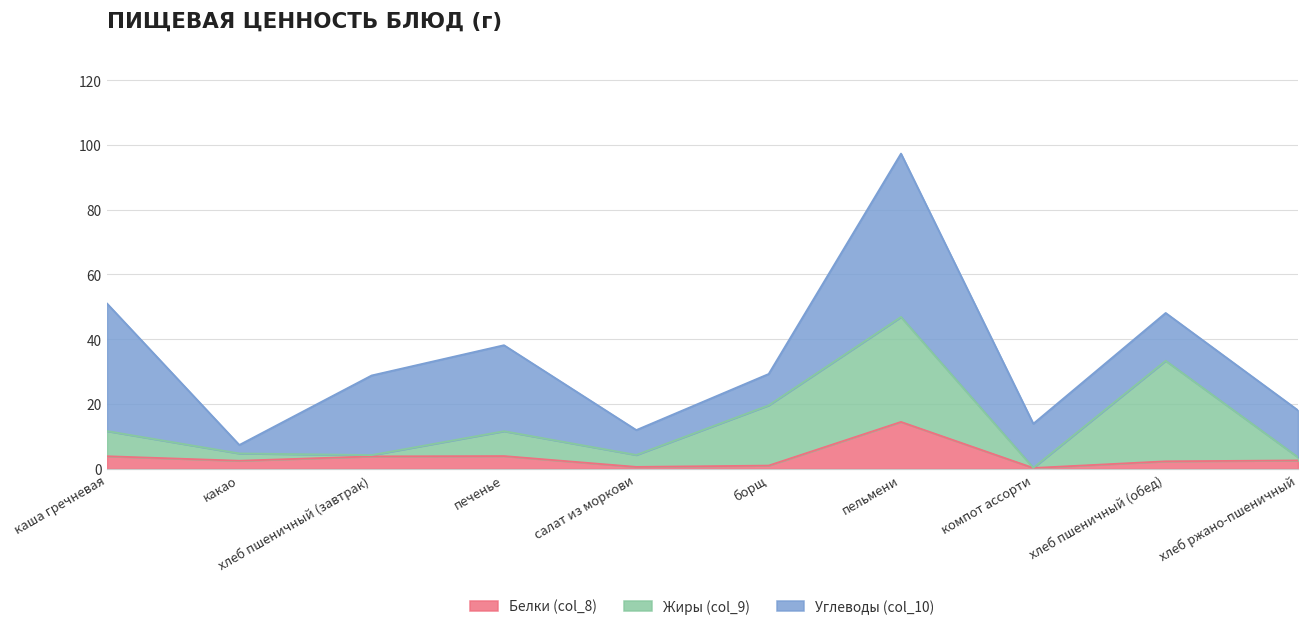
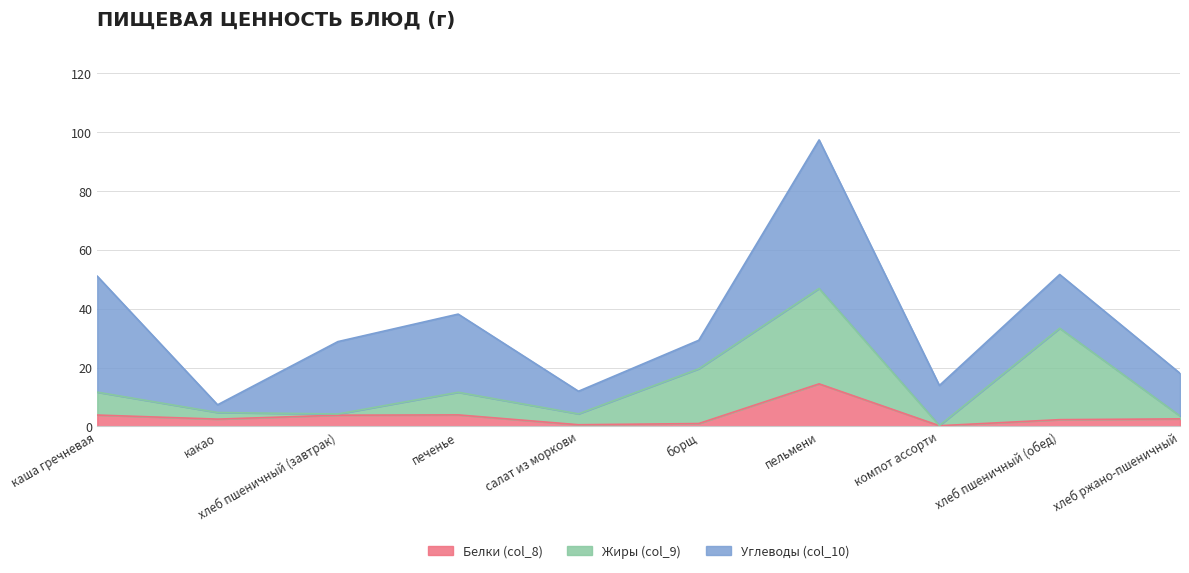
  {
    "Белки (col_8)": {
      "каша гречневая": 4,
      "какао": 2,
      "печенье": 4,
      "салат из моркови": 1,
      "борщ": 1,
      "пельмени": 14,
      "хлеб пшеничный (обед)": 2,
      "хлеб ржано-пшеничный": 3
    },
    "Жиры (col_9)": {
      "каша гречневая": 8,
      "какао": 2,
      "печенье": 8,
      "салат из моркови": 4,
      "борщ": 19,
      "пельмени": 32,
      "хлеб пшеничный (обед)": 31,
      "хлеб ржано-пшеничный": 1
    },
    "Углеводы (col_10)": {
      "каша гречневая": 39,
      "какао": 3,
      "хлеб пшеничный (завтрак)": 25,
      "печенье": 27,
      "салат из моркови": 8,
      "борщ": 10,
      "пельмени": 50,
      "компот ассорти": 14,
-     "хлеб пшеничный (обед)": 15,
+     "хлеб пшеничный (обед)": 18,
      "хлеб ржано-пшеничный": 14
    }
  }
